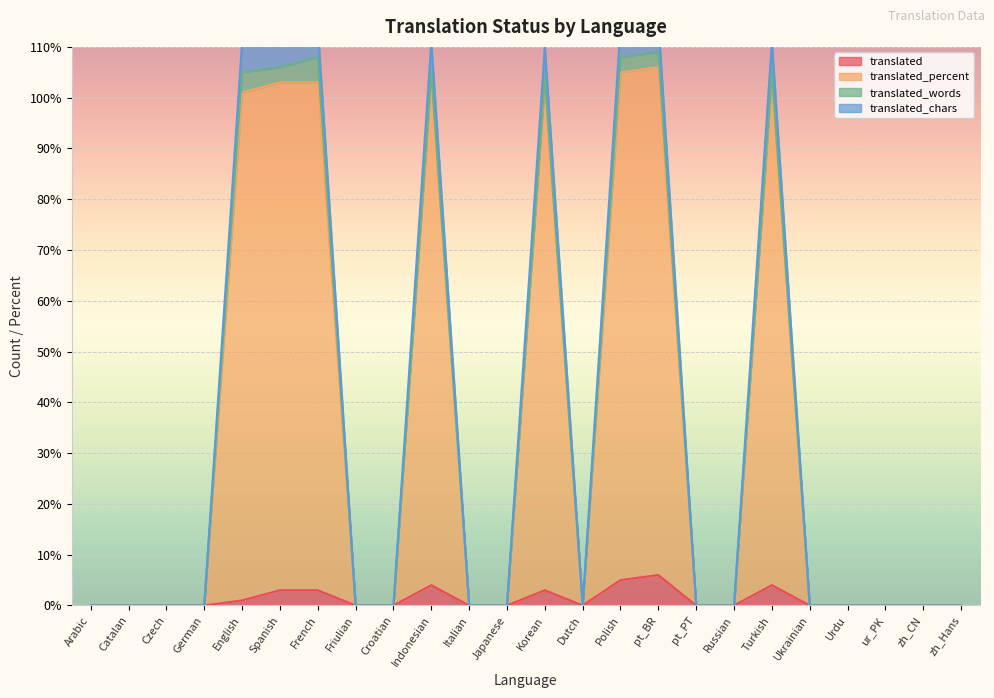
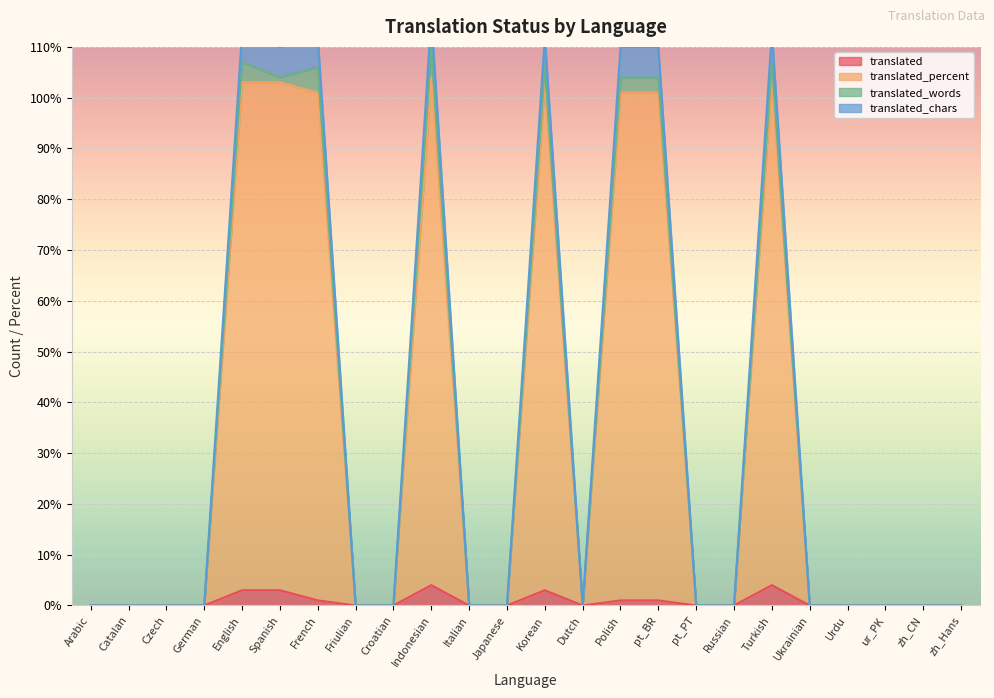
  {
    "translated": {
-     "English": "1%",
+     "English": "3%",
      "Spanish": "3%",
-     "French": "3%",
+     "French": "1%",
      "Indonesian": "4%",
      "Korean": "3%",
-     "Polish": "5%",
-     "pt_BR": "6%",
+     "Polish": "1%",
+     "pt_BR": "1%",
      "Turkish": "4%"
    },
    "translated_percent": {
      "English": "100%",
      "Spanish": "100%",
      "French": "100%",
      "Indonesian": "100%",
      "Korean": "100%",
      "Polish": "100%",
      "pt_BR": "100%",
      "Turkish": "100%"
    },
    "translated_words": {
      "English": "4%",
-     "Spanish": "3%",
+     "Spanish": "1%",
      "French": "5%",
-     "Indonesian": "1%",
-     "Korean": "1%",
+     "Indonesian": "6%",
+     "Korean": "3%",
      "Polish": "3%",
      "pt_BR": "3%",
-     "Turkish": "1%"
+     "Turkish": "3%"
    }
  }
